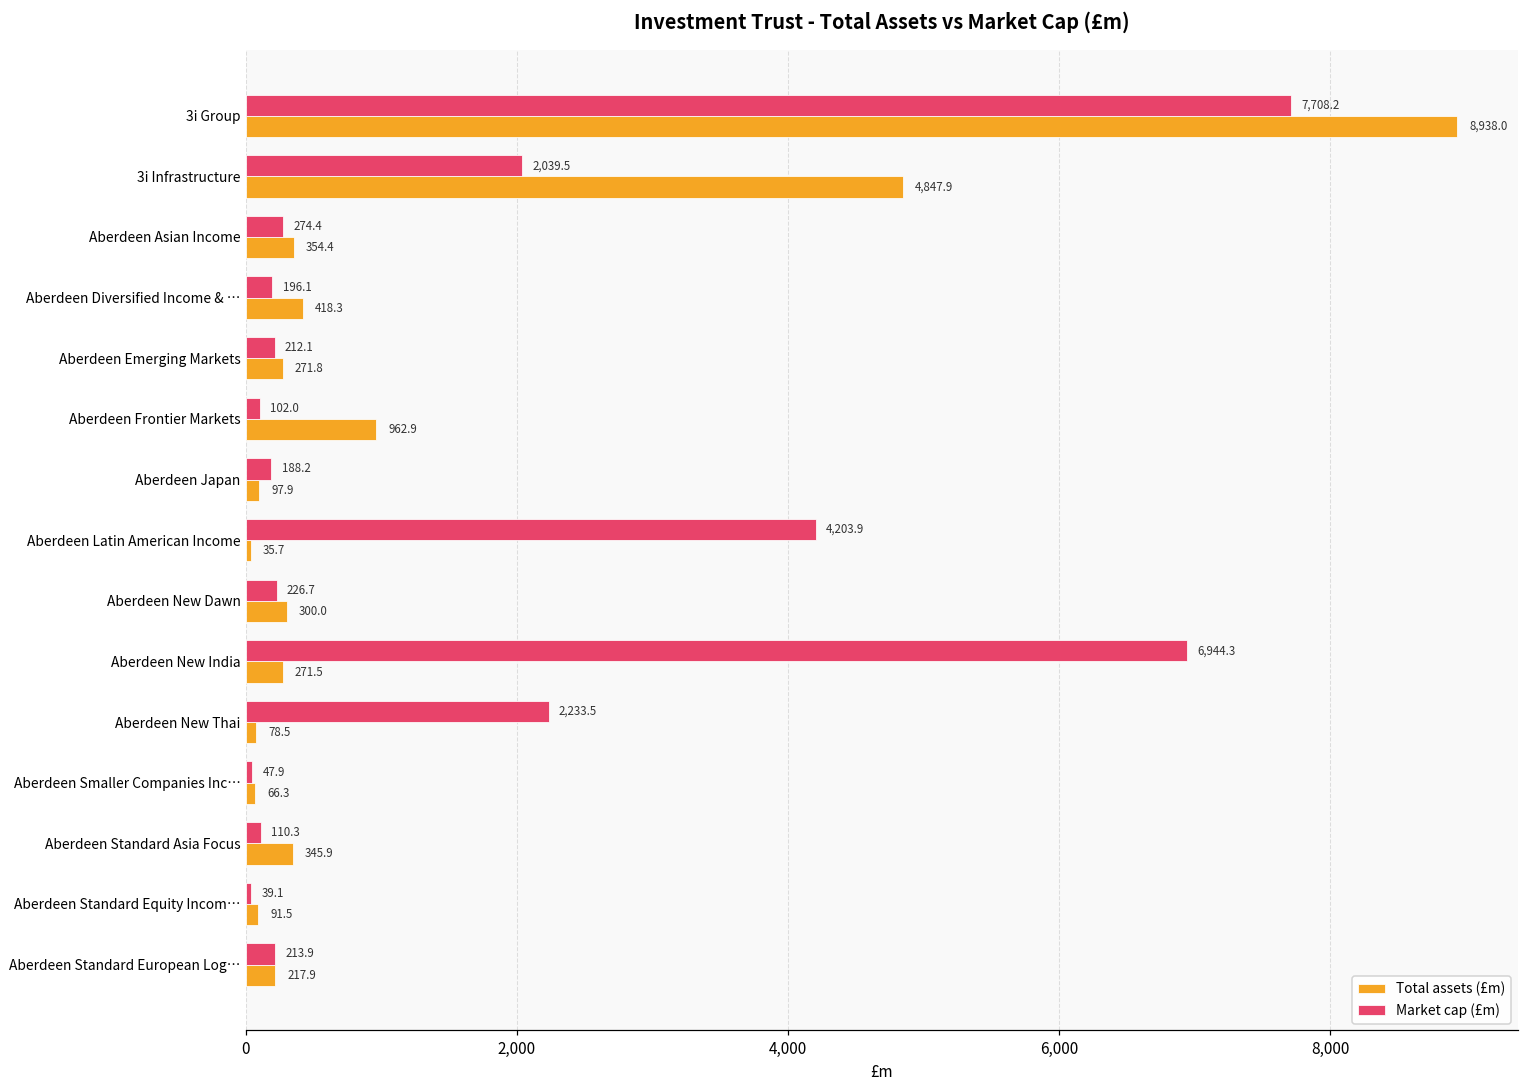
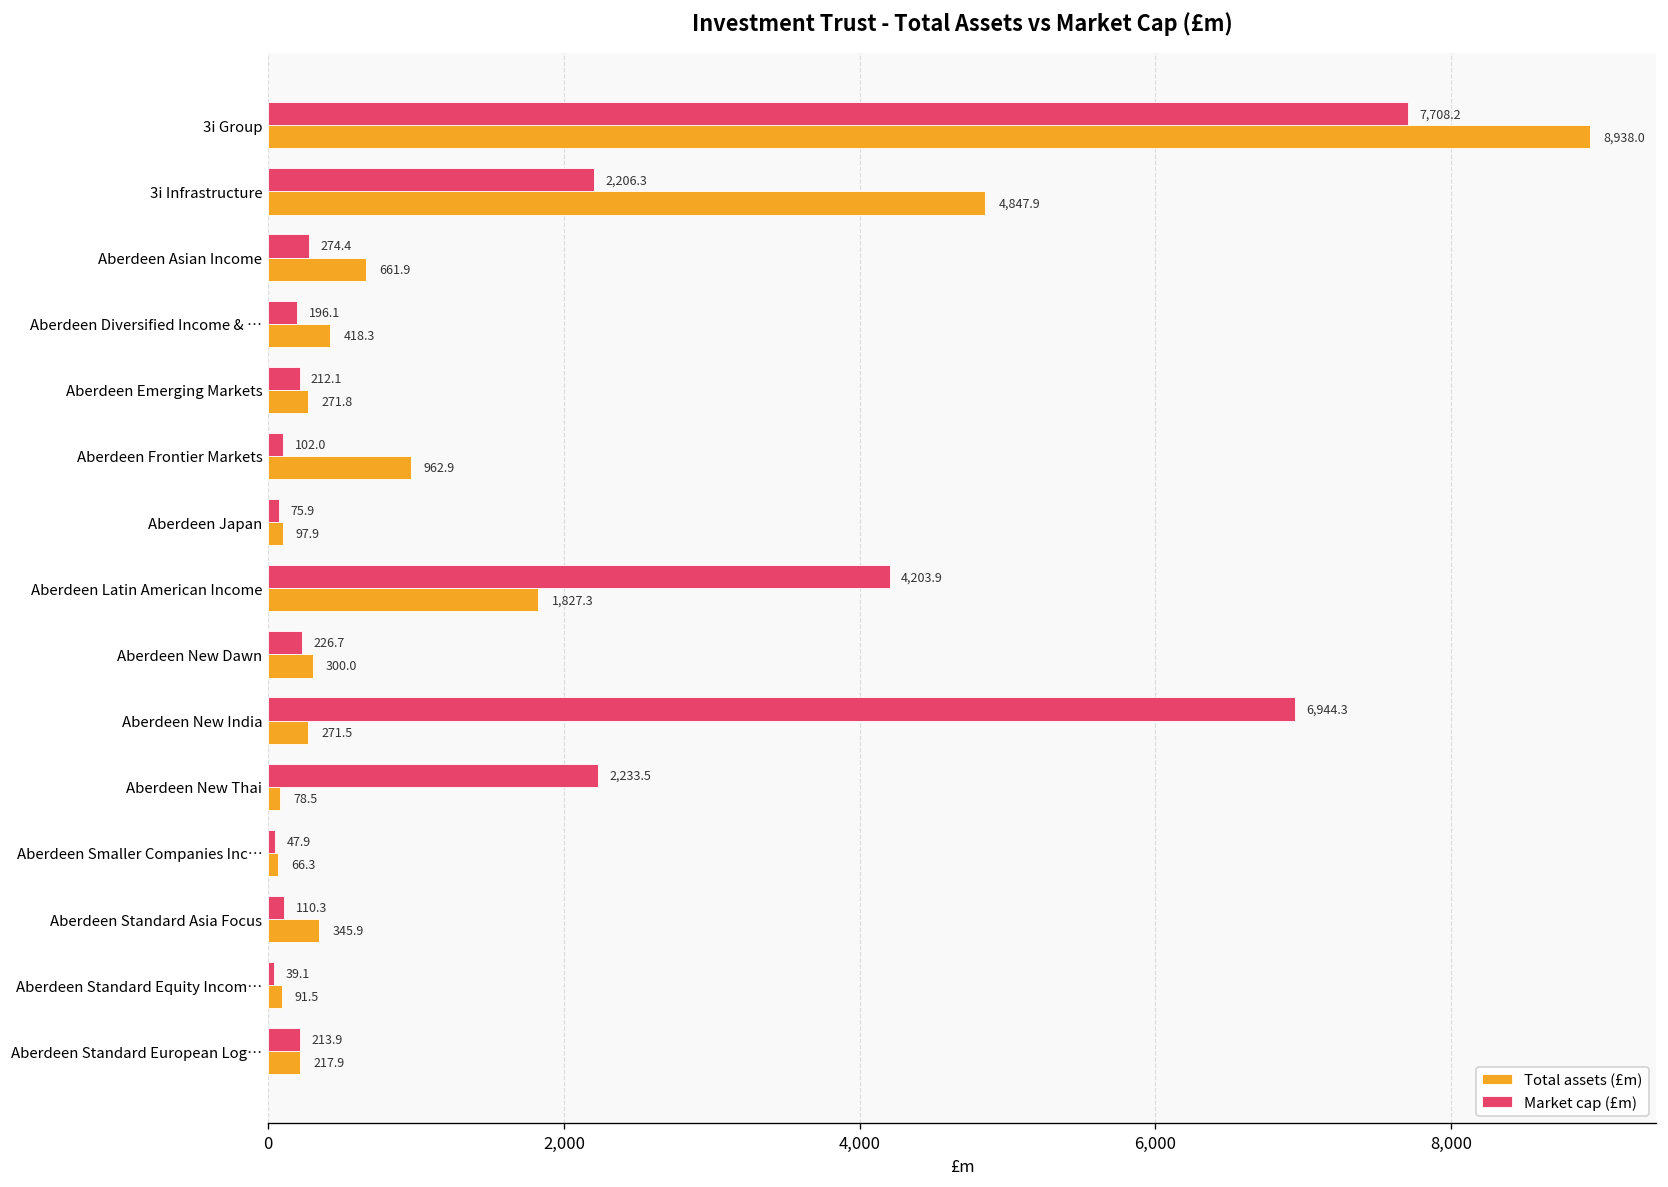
  {
    "Total assets (£m)": {
      "3i Group": "8,938.0",
      "3i Infrastructure": "4,847.9",
-     "Aberdeen Asian Income": "354.4",
+     "Aberdeen Asian Income": "661.9",
      "Aberdeen Diversified Income & …": "418.3",
      "Aberdeen Emerging Markets": "271.8",
      "Aberdeen Frontier Markets": "962.9",
      "Aberdeen Japan": "97.9",
-     "Aberdeen Latin American Income": "35.7",
+     "Aberdeen Latin American Income": "1,827.3",
      "Aberdeen New Dawn": "300.0",
      "Aberdeen New India": "271.5",
      "Aberdeen New Thai": "78.5",
      "Aberdeen Smaller Companies Inc…": "66.3",
      "Aberdeen Standard Asia Focus": "345.9",
      "Aberdeen Standard Equity Incom…": "91.5",
      "Aberdeen Standard European Log…": "217.9"
    },
    "Market cap (£m)": {
      "3i Group": "7,708.2",
-     "3i Infrastructure": "2,039.5",
+     "3i Infrastructure": "2,206.3",
      "Aberdeen Asian Income": "274.4",
      "Aberdeen Diversified Income & …": "196.1",
      "Aberdeen Emerging Markets": "212.1",
      "Aberdeen Frontier Markets": "102.0",
-     "Aberdeen Japan": "188.2",
+     "Aberdeen Japan": "75.9",
      "Aberdeen Latin American Income": "4,203.9",
      "Aberdeen New Dawn": "226.7",
      "Aberdeen New India": "6,944.3",
      "Aberdeen New Thai": "2,233.5",
      "Aberdeen Smaller Companies Inc…": "47.9",
      "Aberdeen Standard Asia Focus": "110.3",
      "Aberdeen Standard Equity Incom…": "39.1",
      "Aberdeen Standard European Log…": "213.9"
    }
  }
